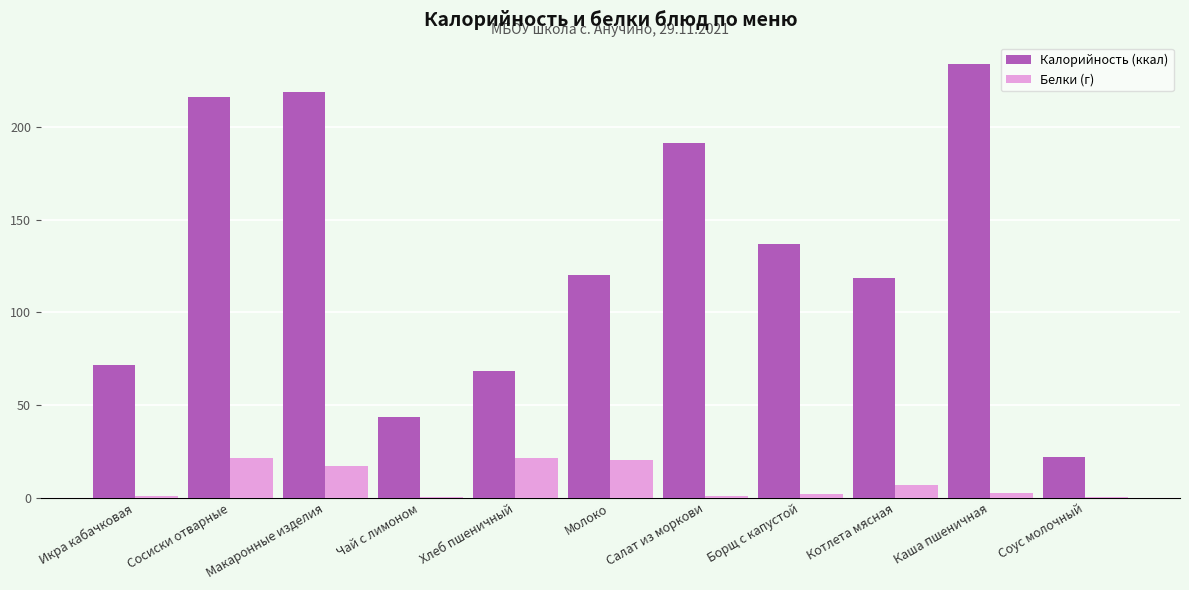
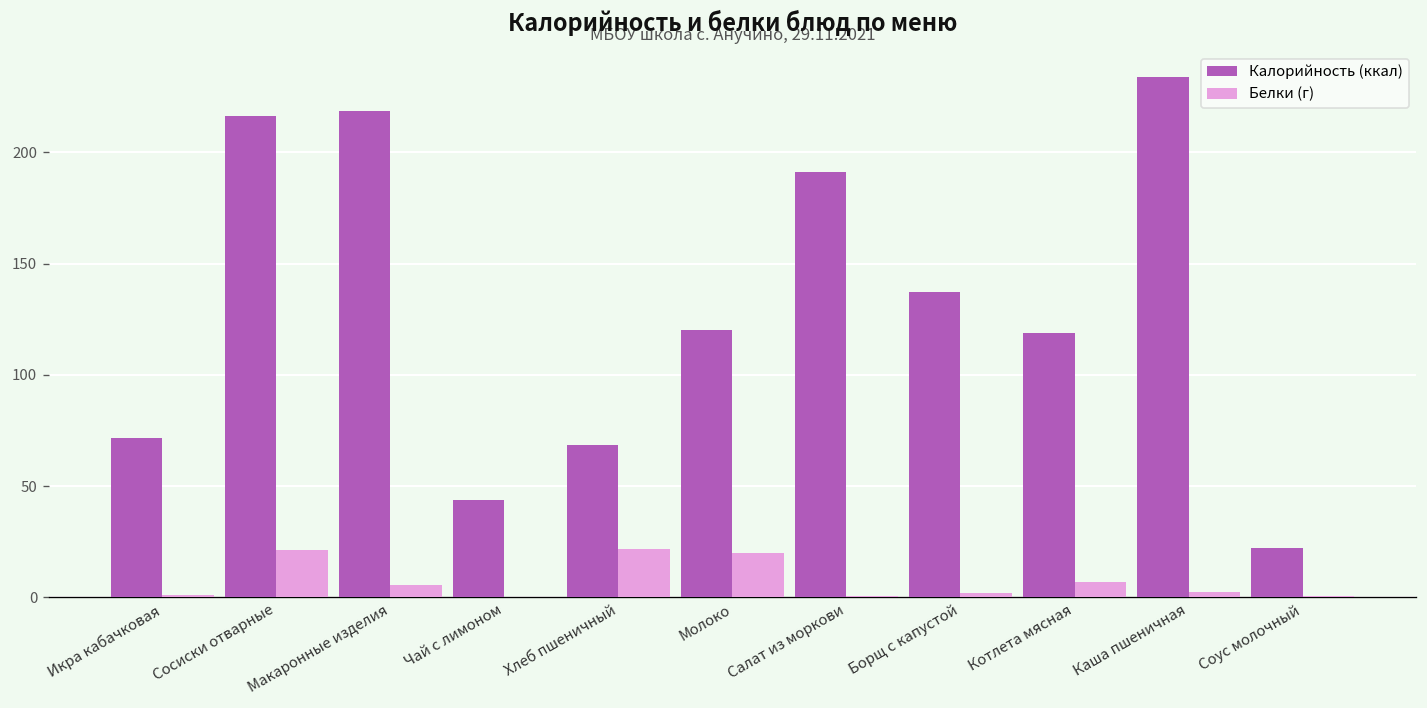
  {
    "Калорийность (ккал)": {
      "Икра кабачковая": 71,
      "Сосиски отварные": 216,
      "Макаронные изделия": 219,
      "Чай с лимоном": 44,
      "Хлеб пшеничный": 68,
      "Молоко": 120,
      "Салат из моркови": 191,
      "Борщ с капустой": 137,
      "Котлета мясная": 119,
      "Каша пшеничная": 234,
      "Соус молочный": 22
    },
    "Белки (г)": {
      "Сосиски отварные": 21,
-     "Макаронные изделия": 17,
+     "Макаронные изделия": 6,
      "Хлеб пшеничный": 22,
      "Молоко": 20,
      "Борщ с капустой": 2,
      "Котлета мясная": 7,
      "Каша пшеничная": 2
    }
  }
